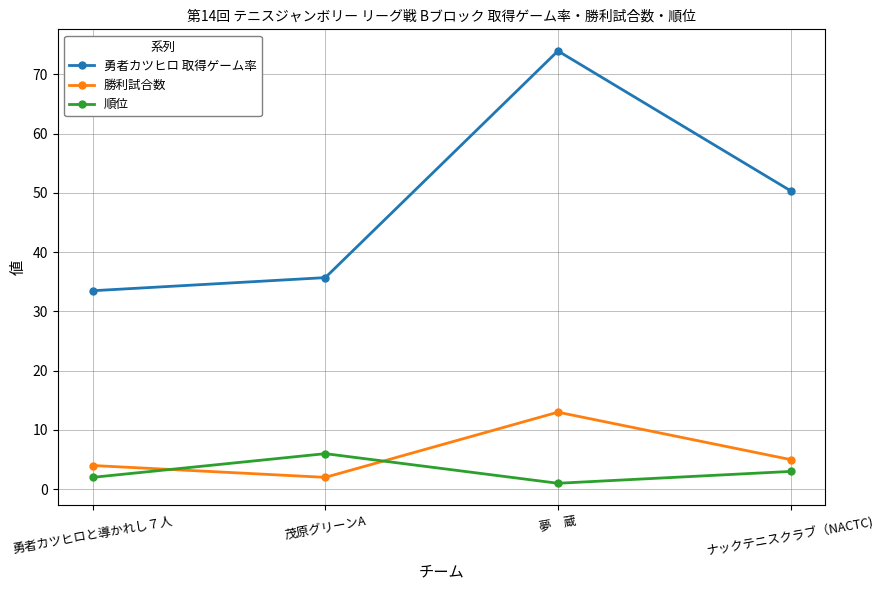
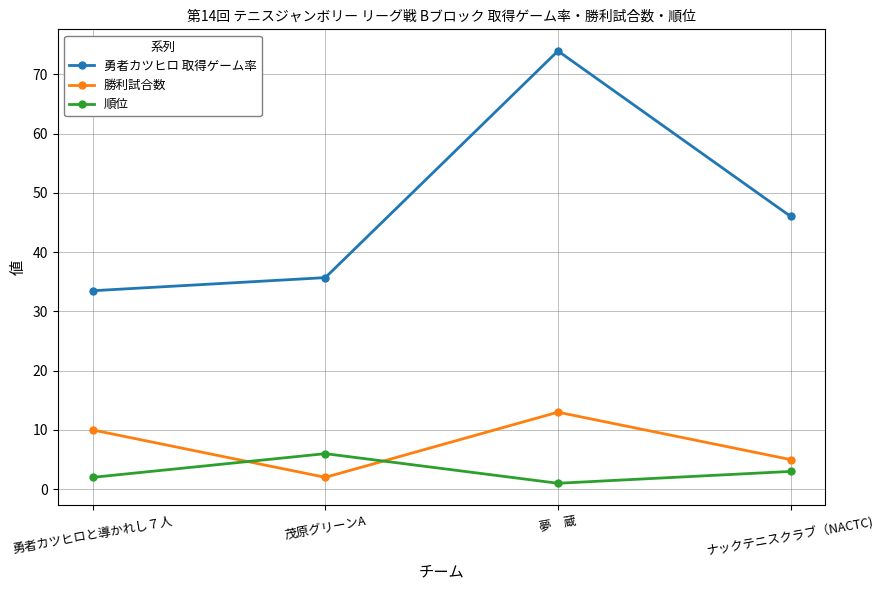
  {
    "勇者カツヒロ 取得ゲーム率": {
      "勇者カツヒロと導かれし７人": 34,
      "茂原グリーンA": 36,
      "夢 蔵": 74,
-     "ナックテニスクラブ（NACTC)": 50
+     "ナックテニスクラブ（NACTC)": 46
    },
    "勝利試合数": {
-     "勇者カツヒロと導かれし７人": 4,
+     "勇者カツヒロと導かれし７人": 10,
      "茂原グリーンA": 2,
      "夢 蔵": 13,
      "ナックテニスクラブ（NACTC)": 5
    },
    "順位": {
      "勇者カツヒロと導かれし７人": 2,
      "茂原グリーンA": 6,
      "夢 蔵": 1,
      "ナックテニスクラブ（NACTC)": 3
    }
  }
